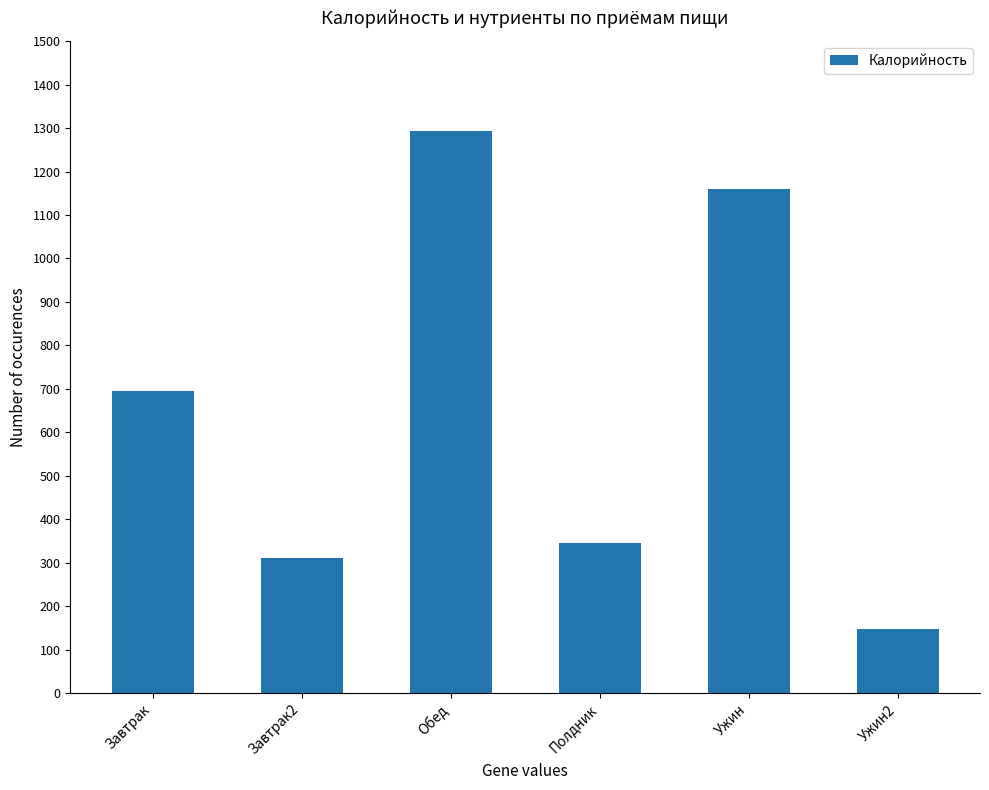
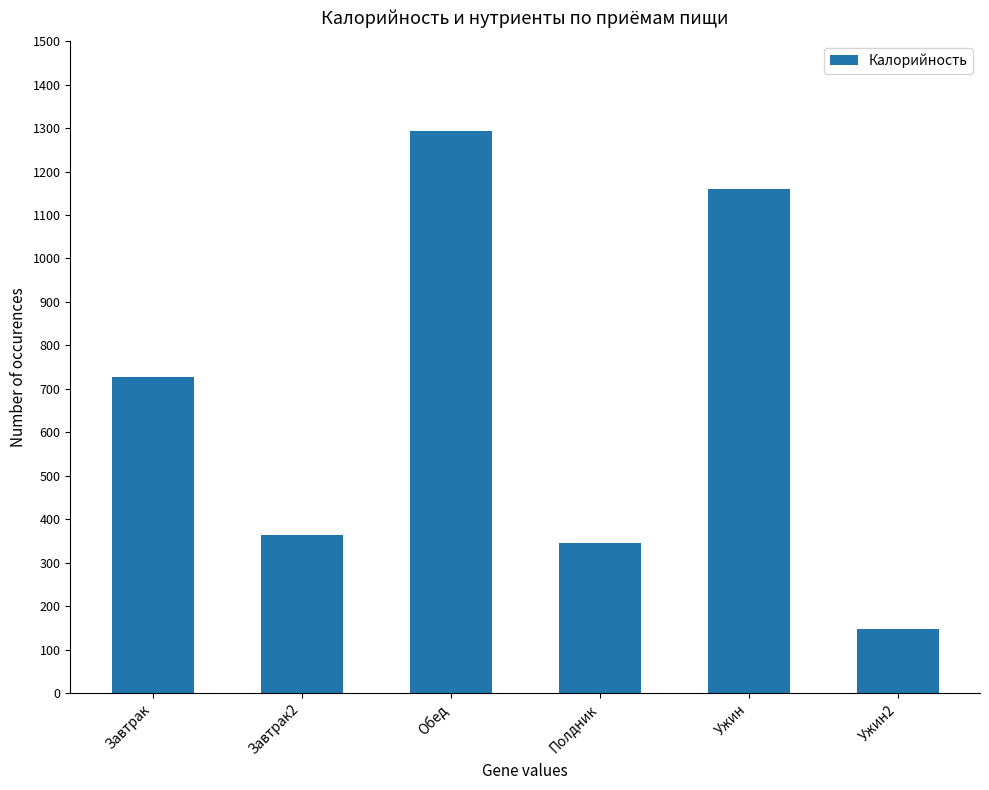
  {
-   "Завтрак": 690,
-   "Завтрак2": 310,
+   "Завтрак": 730,
+   "Завтрак2": 360,
    "Обед": 1290,
    "Полдник": 350,
    "Ужин": 1160,
    "Ужин2": 150
  }
